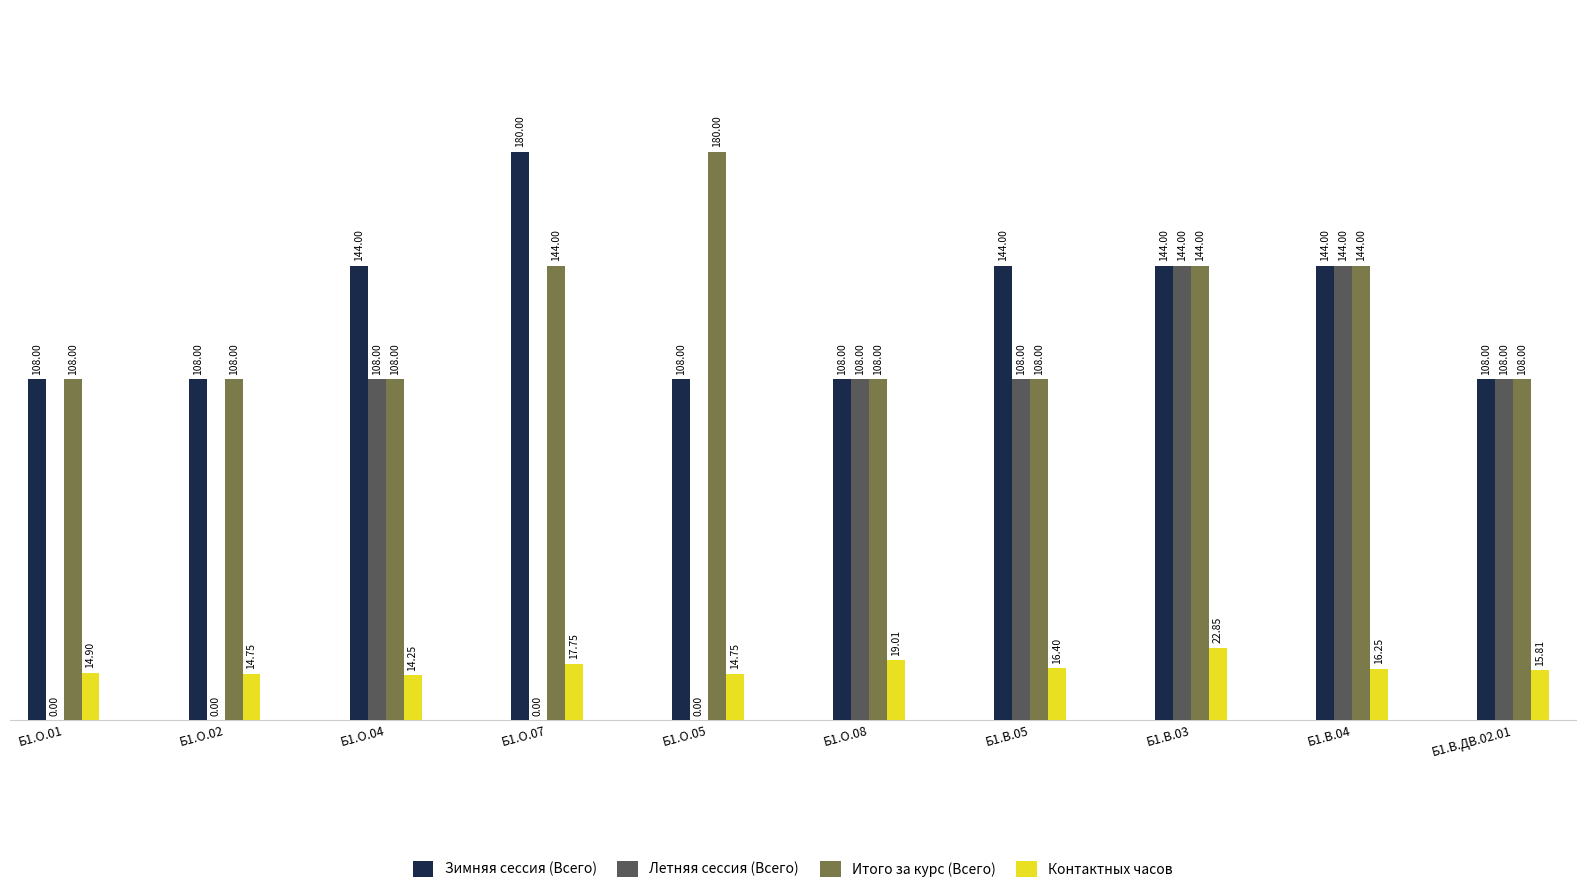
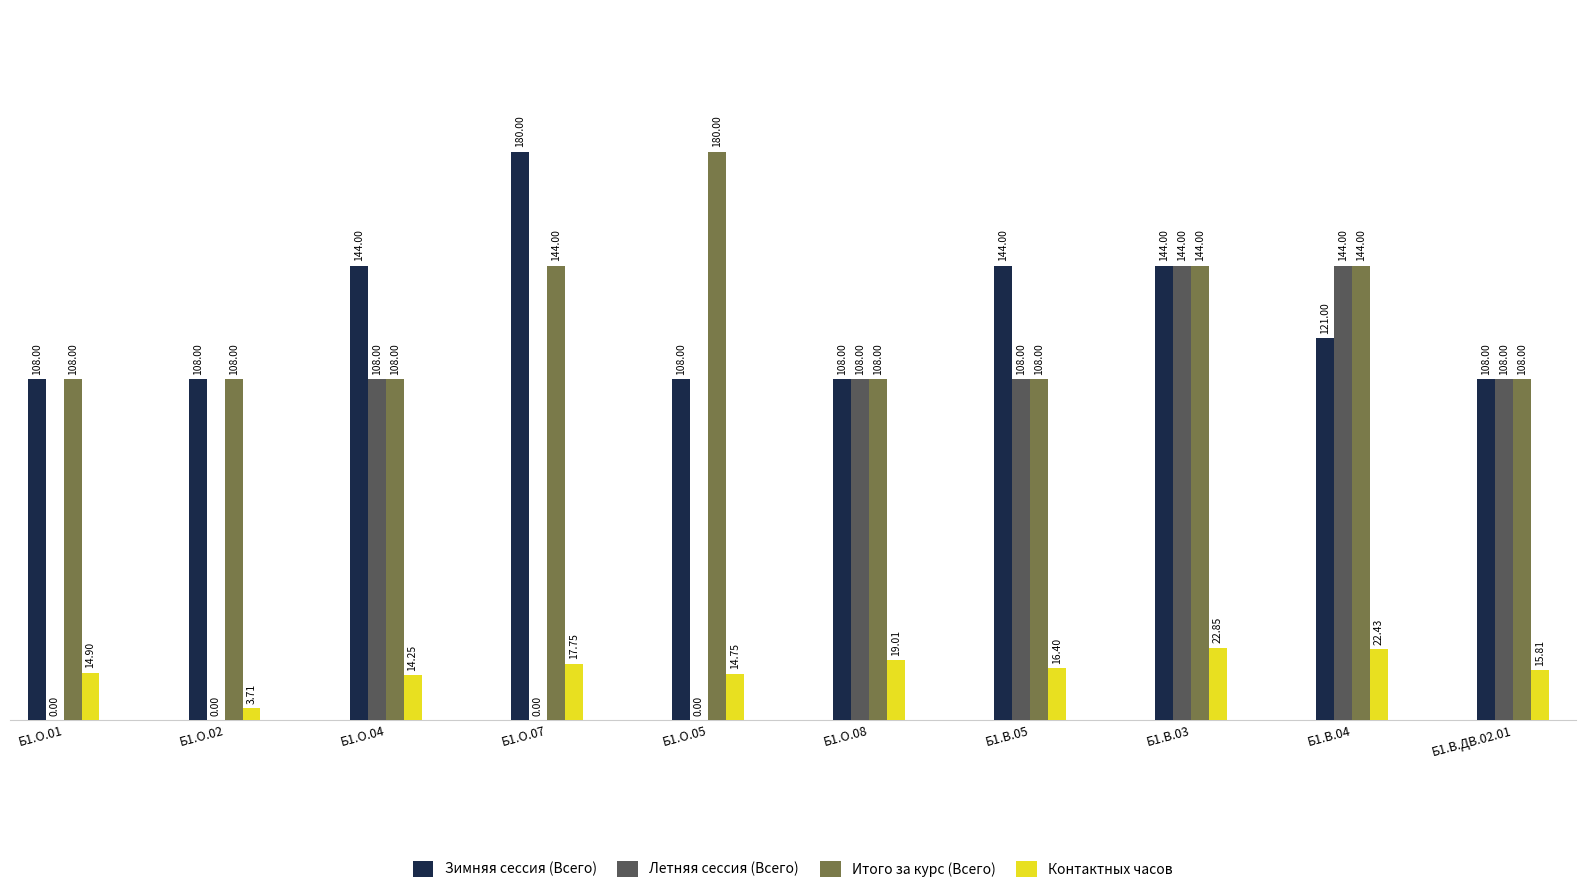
  {
    "Зимняя сессия (Всего)": {
      "Б1.О.01": 108.00,
      "Б1.О.02": 108.00,
      "Б1.О.04": 144.00,
      "Б1.О.07": 180.00,
      "Б1.О.05": 108.00,
      "Б1.О.08": 108.00,
      "Б1.В.05": 144.00,
      "Б1.В.03": 144.00,
-     "Б1.В.04": 144.00,
+     "Б1.В.04": 121.00,
      "Б1.В.ДВ.02.01": 108.00
    },
    "Контактных часов": {
      "Б1.О.01": 14.90,
-     "Б1.О.02": 14.75,
+     "Б1.О.02": 3.71,
      "Б1.О.04": 14.25,
      "Б1.О.07": 17.75,
      "Б1.О.05": 14.75,
      "Б1.О.08": 19.01,
      "Б1.В.05": 16.40,
      "Б1.В.03": 22.85,
-     "Б1.В.04": 16.25,
+     "Б1.В.04": 22.43,
      "Б1.В.ДВ.02.01": 15.81
    }
  }
